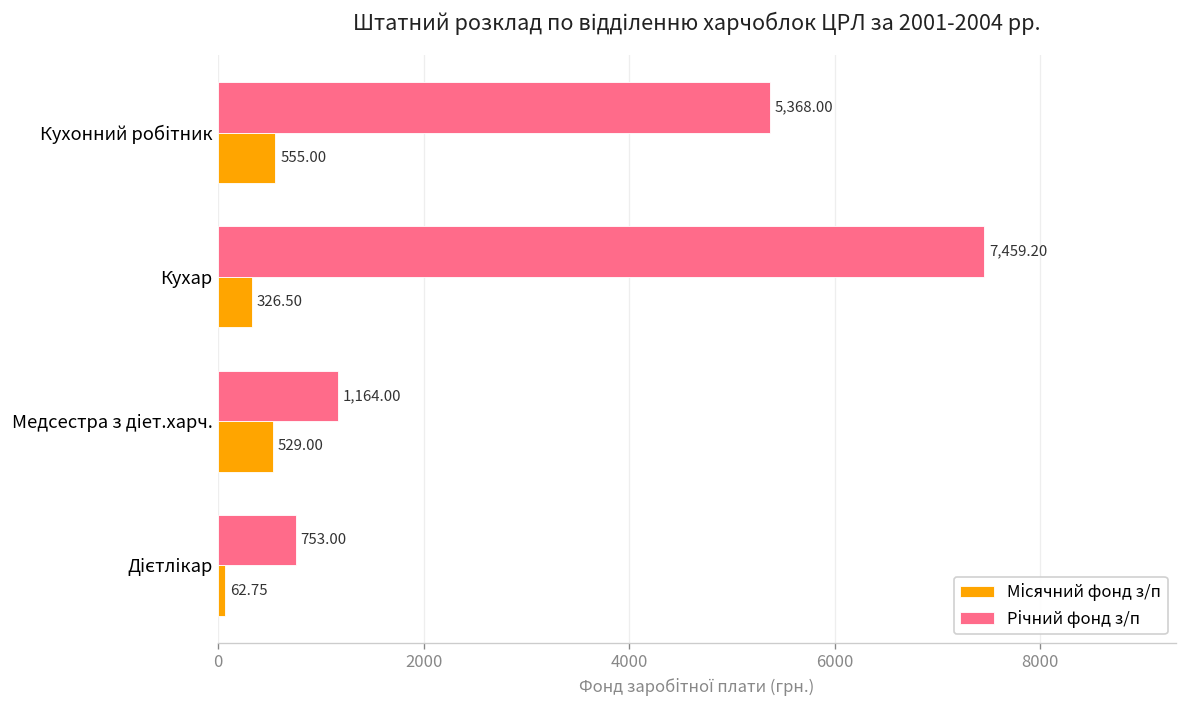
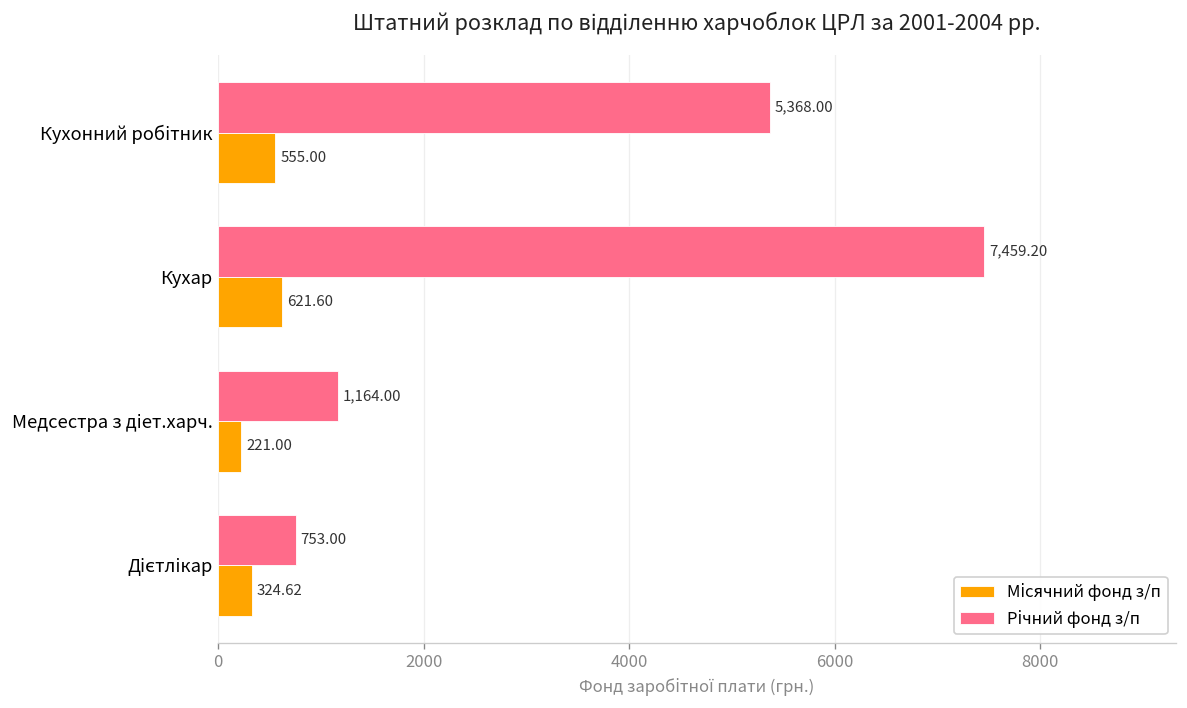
  {
    "Місячний фонд з/п": {
      "Кухонний робітник": "555.00",
-     "Кухар": "326.50",
-     "Медсестра з діет.харч.": "529.00",
-     "Дієтлікар": "62.75"
+     "Кухар": "621.60",
+     "Медсестра з діет.харч.": "221.00",
+     "Дієтлікар": "324.62"
    },
    "Річний фонд з/п": {
      "Кухонний робітник": "5,368.00",
      "Кухар": "7,459.20",
      "Медсестра з діет.харч.": "1,164.00",
      "Дієтлікар": "753.00"
    }
  }
